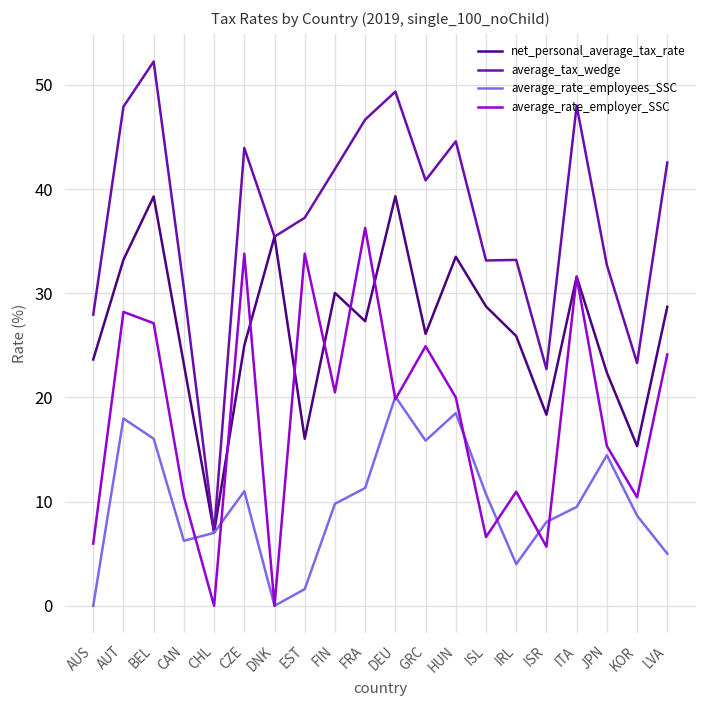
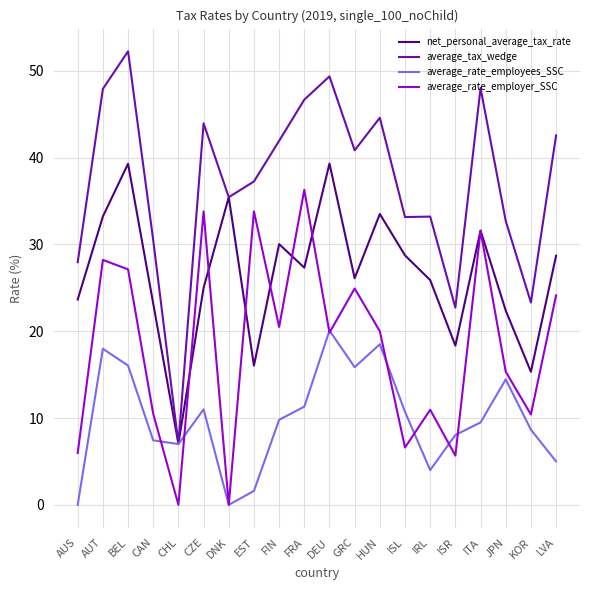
  {
    "average_rate_employees_SSC": {
      "AUS": 0,
      "AUT": 18,
      "BEL": 16,
-     "CAN": 6,
+     "CAN": 7,
      "CZE": 11,
      "EST": 2,
      "FIN": 10,
      "FRA": 11,
      "GRC": 16,
      "HUN": 19,
      "ISL": 11,
      "IRL": 4,
      "ISR": 8,
      "ITA": 9,
      "JPN": 14,
      "KOR": 9,
      "LVA": 5
    }
  }
